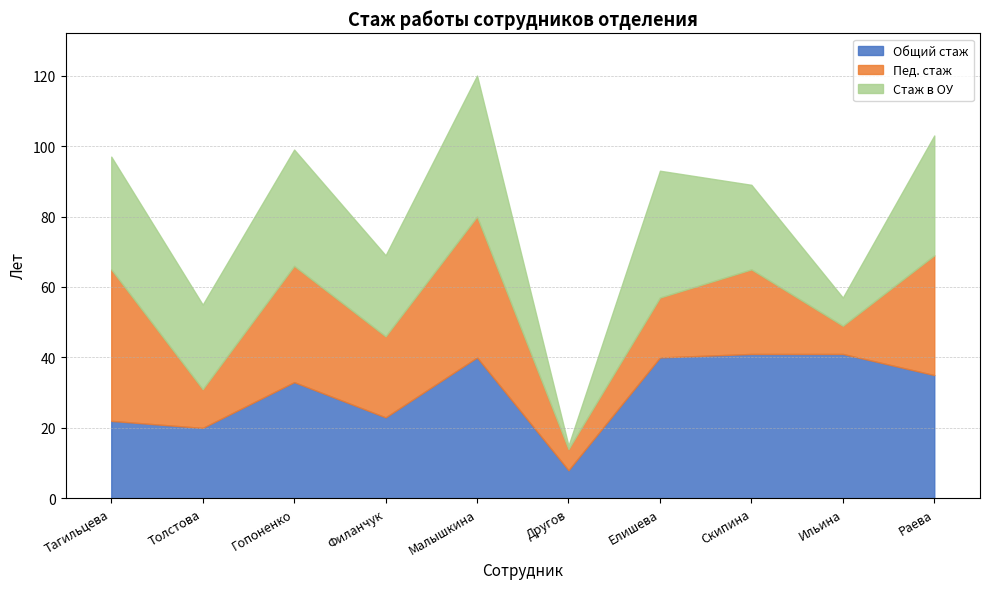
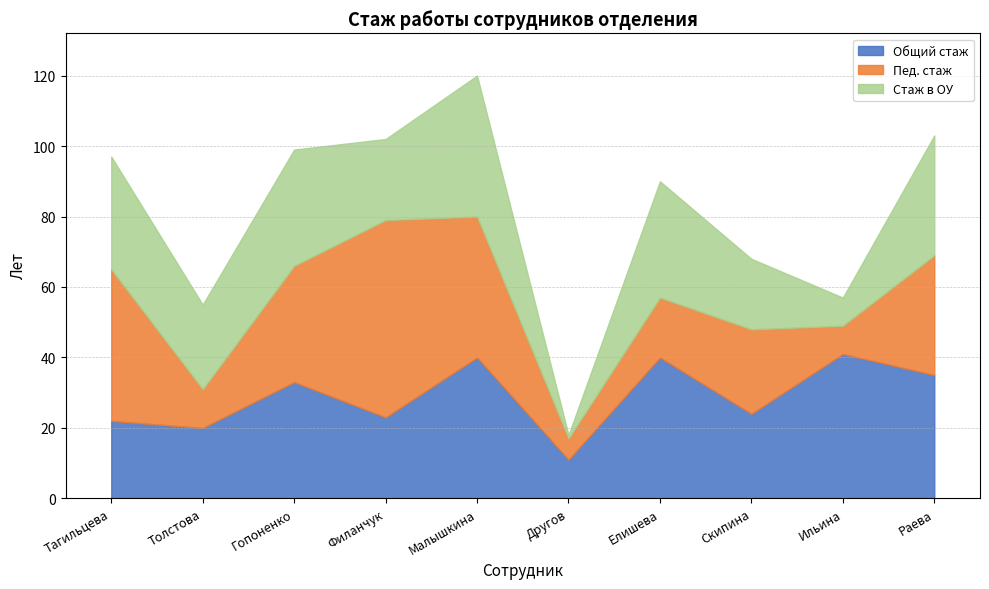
  {
    "Общий стаж": {
      "Тагильцева": 22,
      "Толстова": 20,
      "Гопоненко": 33,
      "Филанчук": 23,
      "Малышкина": 40,
-     "Другов": 8,
+     "Другов": 11,
      "Елишева": 40,
-     "Скипина": 41,
+     "Скипина": 24,
      "Ильина": 41,
      "Раева": 35
    },
    "Пед. стаж": {
      "Тагильцева": 43,
      "Толстова": 11,
      "Гопоненко": 33,
-     "Филанчук": 23,
+     "Филанчук": 56,
      "Малышкина": 40,
      "Другов": 6,
      "Елишева": 17,
      "Скипина": 24,
      "Ильина": 8,
      "Раева": 34
    },
    "Стаж в ОУ": {
      "Тагильцева": 32,
      "Толстова": 24,
      "Гопоненко": 33,
      "Филанчук": 23,
      "Малышкина": 40,
      "Другов": 1,
-     "Елишева": 36,
-     "Скипина": 24,
+     "Елишева": 33,
+     "Скипина": 20,
      "Ильина": 8,
      "Раева": 34
    }
  }
